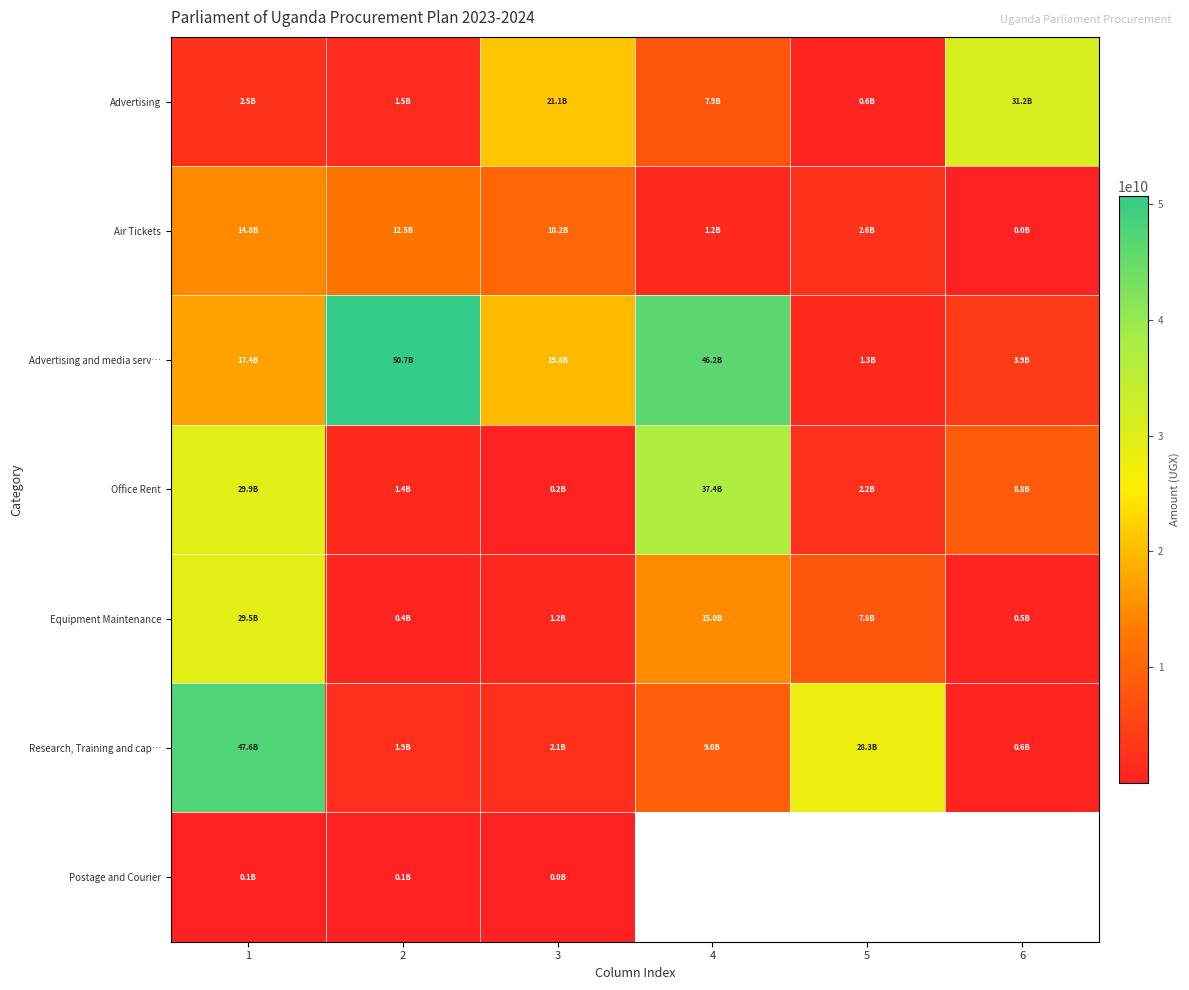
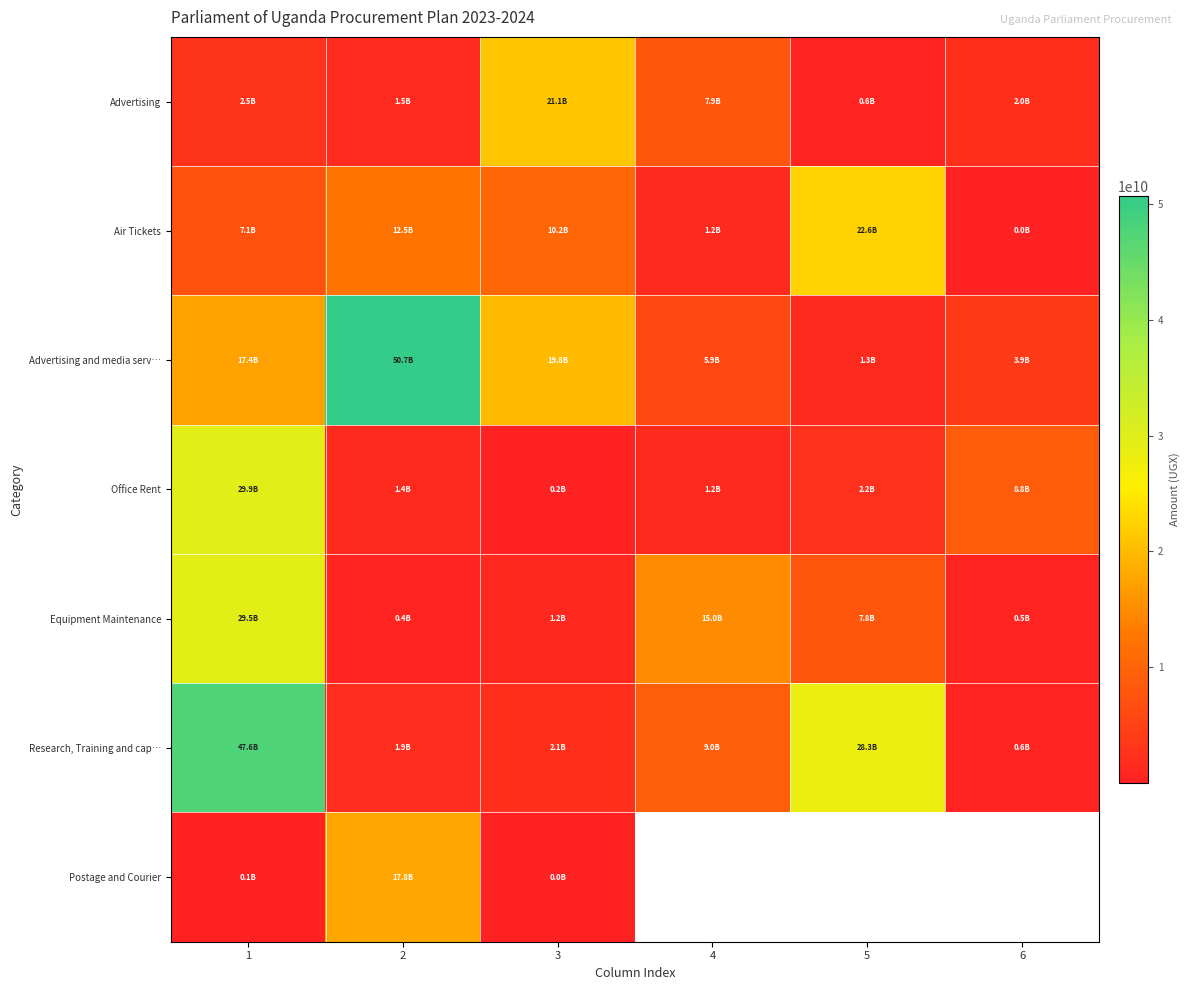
  {
    "Advertising": {
      "1": "2.5B",
      "2": "1.5B",
      "3": "21.1B",
      "4": "7.9B",
      "5": "0.6B",
-     "6": "31.2B"
+     "6": "2.0B"
    },
    "Air Tickets": {
-     "1": "14.8B",
+     "1": "7.1B",
      "2": "12.5B",
      "3": "10.2B",
      "4": "1.2B",
-     "5": "2.6B",
+     "5": "22.6B",
      "6": "0.0B"
    },
    "Advertising and media serv…": {
      "1": "17.4B",
      "2": "50.7B",
      "3": "19.8B",
-     "4": "46.2B",
+     "4": "5.9B",
      "5": "1.3B",
      "6": "3.9B"
    },
    "Office Rent": {
      "1": "29.9B",
      "2": "1.4B",
      "3": "0.2B",
-     "4": "37.4B",
+     "4": "1.2B",
      "5": "2.2B",
      "6": "8.8B"
    },
    "Equipment Maintenance": {
      "1": "29.5B",
      "2": "0.4B",
      "3": "1.2B",
      "4": "15.0B",
      "5": "7.8B",
      "6": "0.5B"
    },
    "Research, Training and cap…": {
      "1": "47.6B",
      "2": "1.9B",
      "3": "2.1B",
      "4": "9.0B",
      "5": "28.3B",
      "6": "0.6B"
    },
    "Postage and Courier": {
      "1": "0.1B",
-     "2": "0.1B",
+     "2": "17.8B",
      "3": "0.0B"
    }
  }
